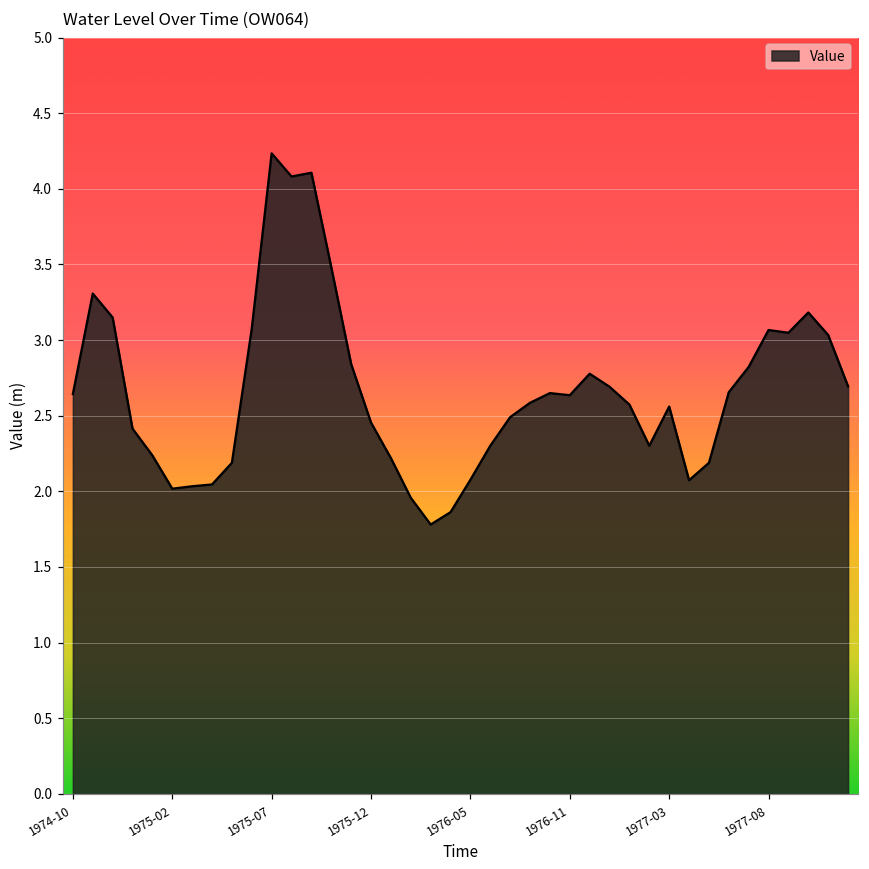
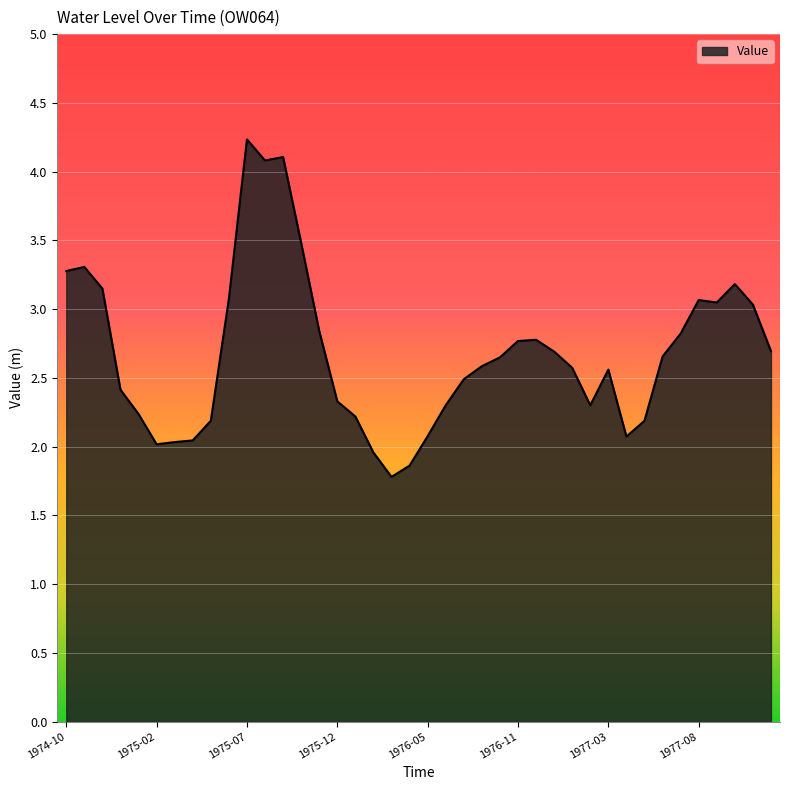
  {
-   "1974-10": 2.64,
+   "1974-10": 3.28,
    "1975-02": 2.02,
    "1975-07": 4.23,
-   "1975-12": 2.45,
+   "1975-12": 2.33,
    "1976-05": 2.08,
-   "1976-11": 2.64,
+   "1976-11": 2.77,
    "1977-03": 2.56,
    "1977-08": 3.07
  }
